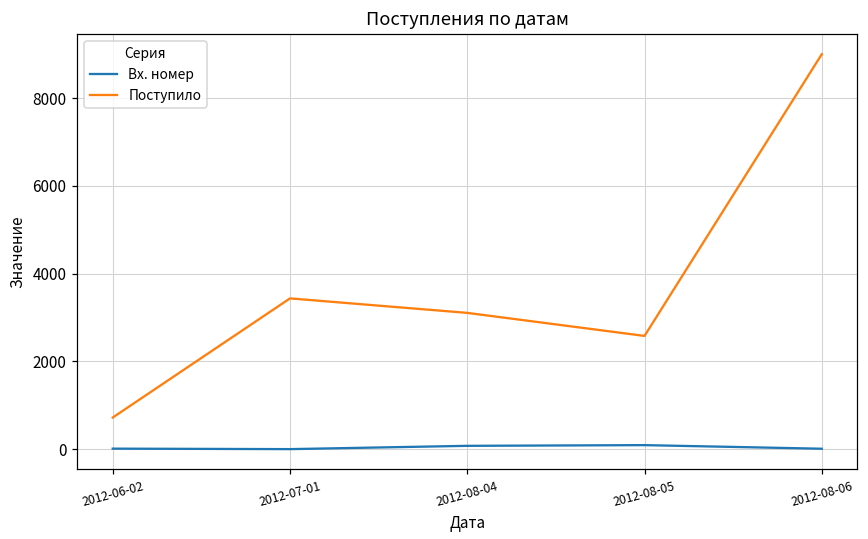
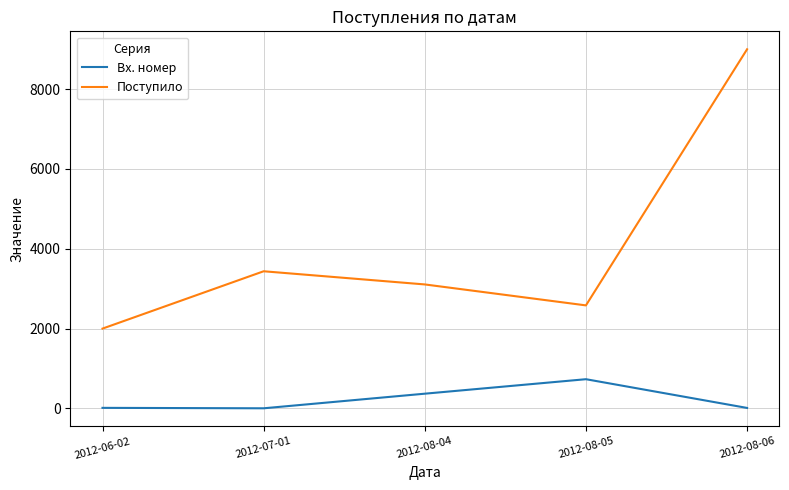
  {
    "Вх. номер": {
      "2012-06-02": 0,
      "2012-07-01": 0,
-     "2012-08-04": 100,
-     "2012-08-05": 100,
+     "2012-08-04": 400,
+     "2012-08-05": 700,
      "2012-08-06": 0
    },
    "Поступило": {
-     "2012-06-02": 700,
+     "2012-06-02": 2000,
      "2012-07-01": 3400,
      "2012-08-04": 3100,
      "2012-08-05": 2600,
      "2012-08-06": 9000
    }
  }
